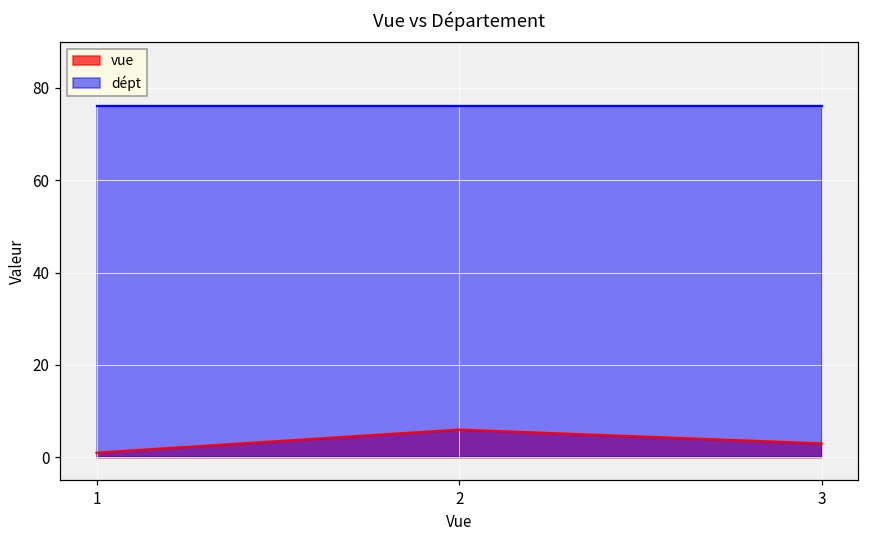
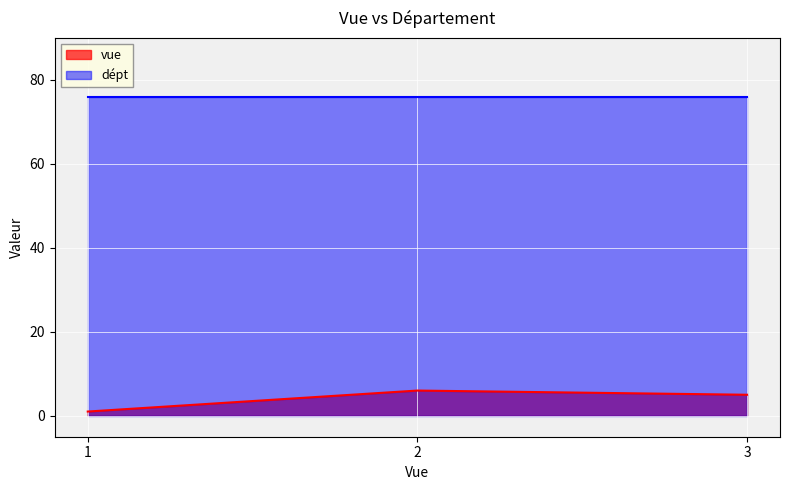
  {
    "vue": {
      "1": 1,
      "2": 6,
-     "3": 3
+     "3": 5
    },
    "dépt": {
      "1": 76,
      "2": 76,
      "3": 76
    }
  }
